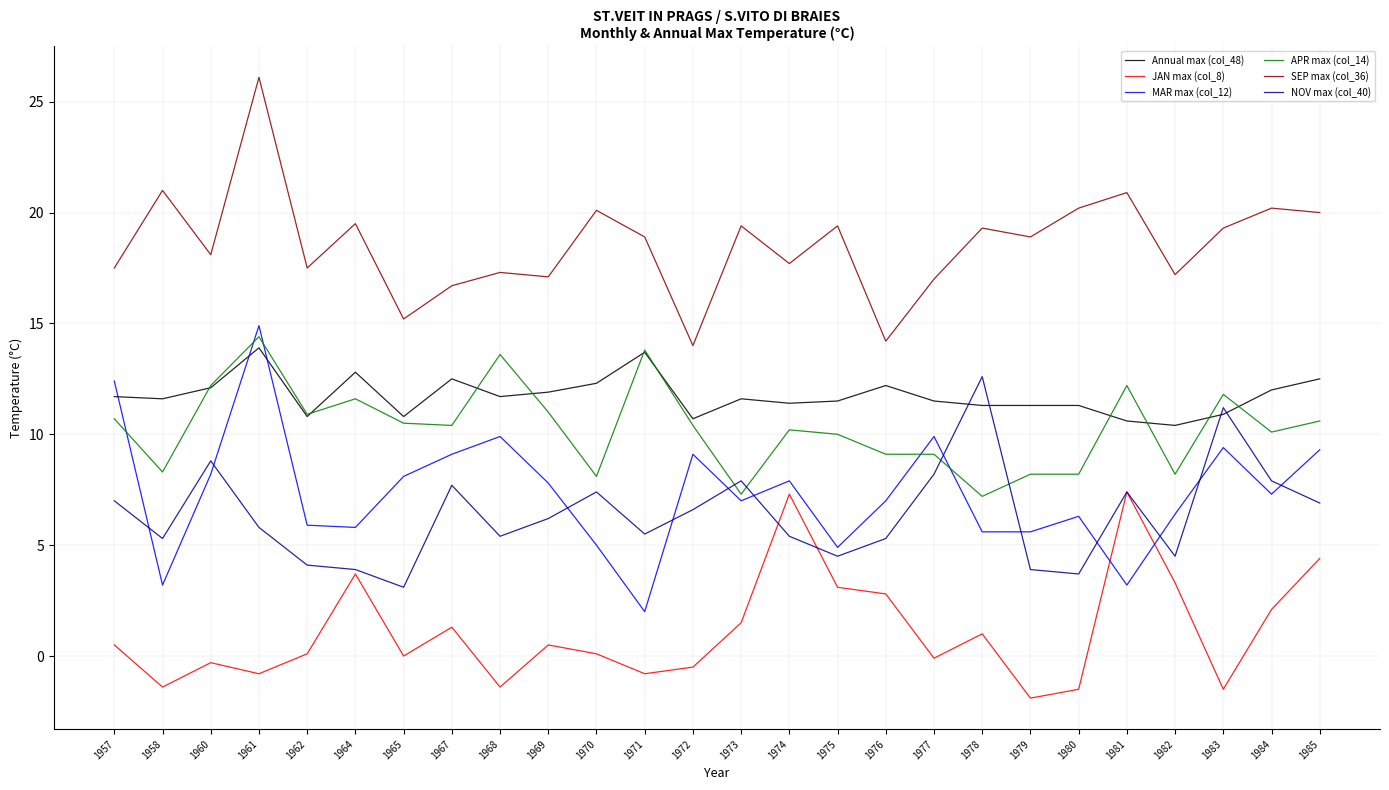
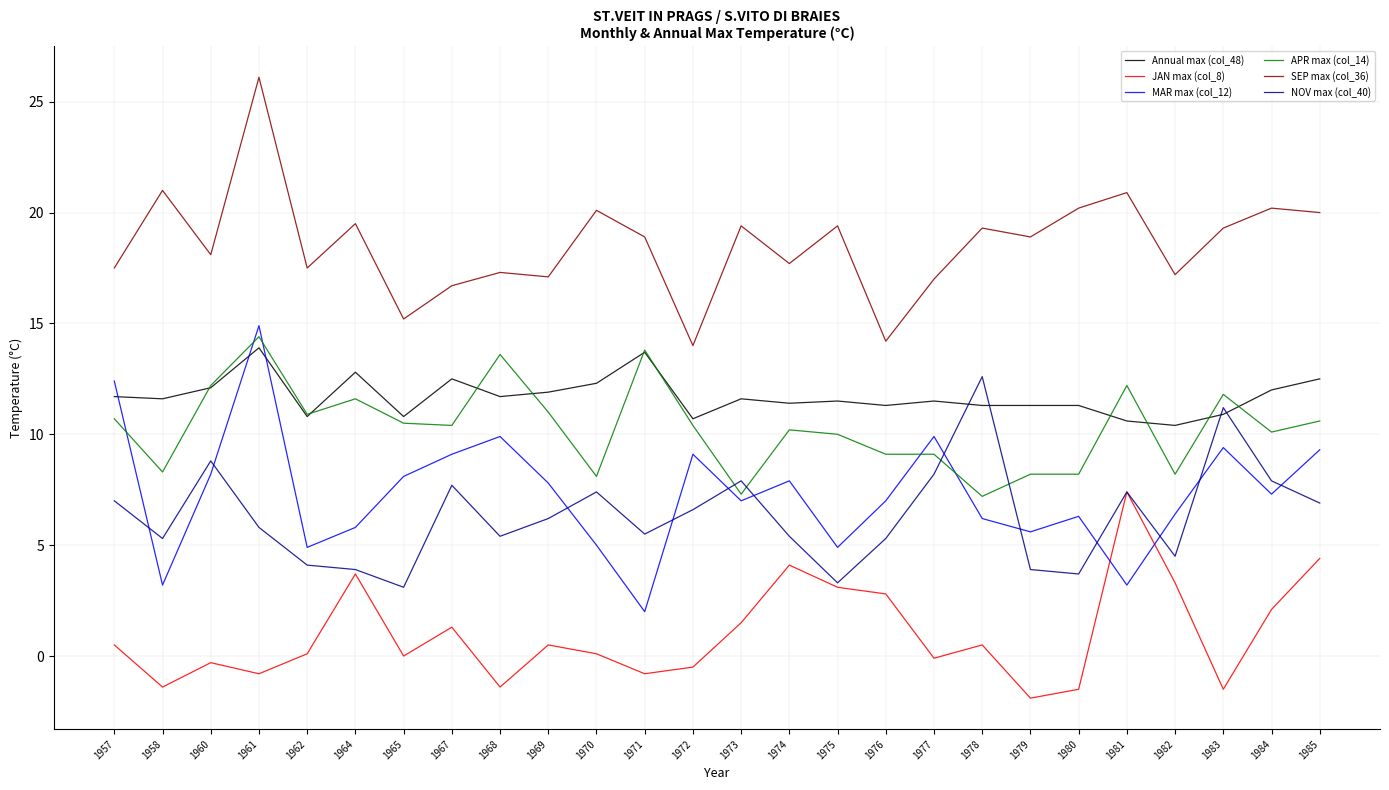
  {
    "Annual max (col_48)": {
      "1957": 11.7,
      "1958": 11.6,
      "1961": 13.9,
      "1964": 12.8,
      "1965": 10.8,
      "1967": 12.5,
      "1968": 11.7,
      "1969": 11.9,
      "1970": 12.3,
      "1972": 10.7,
      "1973": 11.6,
      "1974": 11.4,
      "1975": 11.5,
-     "1976": 12.2,
+     "1976": 11.3,
      "1977": 11.5,
      "1978": 11.3,
      "1979": 11.3,
      "1980": 11.3,
      "1981": 10.6,
      "1982": 10.4,
      "1983": 10.9,
      "1984": 12.0,
      "1985": 12.5
    },
    "JAN max (col_8)": {
      "1957": 0.5,
      "1958": -1.4,
      "1960": -0.3,
      "1961": -0.8,
      "1962": 0.1,
      "1964": 3.7,
      "1965": 0.0,
      "1967": 1.3,
      "1968": -1.4,
      "1969": 0.5,
      "1970": 0.1,
      "1971": -0.8,
      "1972": -0.5,
      "1973": 1.5,
-     "1974": 7.3,
+     "1974": 4.1,
      "1975": 3.1,
      "1976": 2.8,
      "1977": -0.1,
-     "1978": 1.0,
+     "1978": 0.5,
      "1979": -1.9,
      "1980": -1.5,
      "1982": 3.3,
      "1983": -1.5,
      "1984": 2.1,
      "1985": 4.4
    },
    "MAR max (col_12)": {
      "1957": 12.4,
      "1958": 3.2,
      "1960": 8.2,
      "1961": 14.9,
-     "1962": 5.9,
+     "1962": 4.9,
      "1964": 5.8,
      "1965": 8.1,
      "1967": 9.1,
      "1968": 9.9,
      "1969": 7.8,
      "1970": 5.0,
      "1971": 2.0,
      "1972": 9.1,
      "1973": 7.0,
      "1974": 7.9,
      "1975": 4.9,
      "1976": 7.0,
      "1977": 9.9,
-     "1978": 5.6,
+     "1978": 6.2,
      "1979": 5.6,
      "1980": 6.3,
      "1981": 3.2,
      "1982": 6.4,
      "1983": 9.4,
      "1984": 7.3,
      "1985": 9.3
    },
    "APR max (col_14)": {
      "1957": 10.7,
      "1958": 8.3,
      "1961": 14.4,
      "1964": 11.6,
      "1965": 10.5,
      "1967": 10.4,
      "1968": 13.6,
      "1969": 11.0,
      "1970": 8.1,
      "1972": 10.4,
      "1973": 7.3,
      "1974": 10.2,
      "1975": 10.0,
      "1976": 9.1,
      "1977": 9.1,
      "1978": 7.2,
      "1979": 8.2,
      "1980": 8.2,
      "1981": 12.2,
      "1982": 8.2,
      "1983": 11.8,
      "1984": 10.1,
      "1985": 10.6
    },
    "SEP max (col_36)": {
      "1957": 17.5,
      "1958": 21.0,
      "1960": 18.1,
      "1961": 26.1,
      "1962": 17.5,
      "1964": 19.5,
      "1965": 15.2,
      "1967": 16.7,
      "1968": 17.3,
      "1969": 17.1,
      "1970": 20.1,
      "1971": 18.9,
      "1972": 14.0,
      "1973": 19.4,
      "1974": 17.7,
      "1975": 19.4,
      "1976": 14.2,
      "1977": 17.0,
      "1978": 19.3,
      "1979": 18.9,
      "1980": 20.2,
      "1981": 20.9,
      "1982": 17.2,
      "1983": 19.3,
      "1984": 20.2,
      "1985": 20.0
    },
    "NOV max (col_40)": {
      "1957": 7.0,
      "1958": 5.3,
      "1960": 8.8,
      "1961": 5.8,
      "1962": 4.1,
      "1964": 3.9,
      "1965": 3.1,
      "1967": 7.7,
      "1968": 5.4,
      "1969": 6.2,
      "1970": 7.4,
      "1971": 5.5,
      "1972": 6.6,
      "1973": 7.9,
      "1974": 5.4,
-     "1975": 4.5,
+     "1975": 3.3,
      "1976": 5.3,
      "1977": 8.2,
      "1978": 12.6,
      "1979": 3.9,
      "1980": 3.7,
      "1982": 4.5,
      "1983": 11.2,
      "1984": 7.9,
      "1985": 6.9
    }
  }
